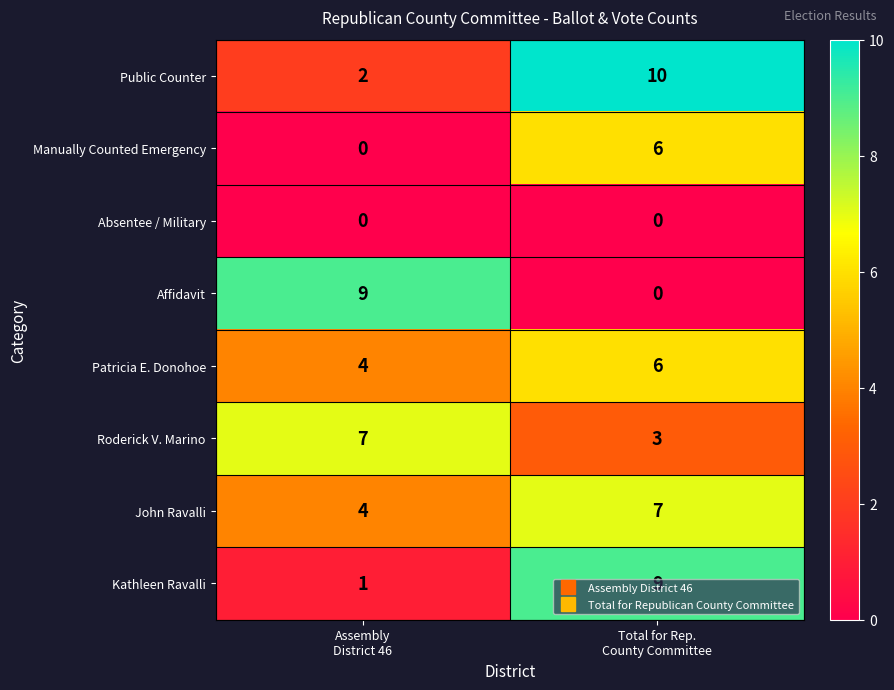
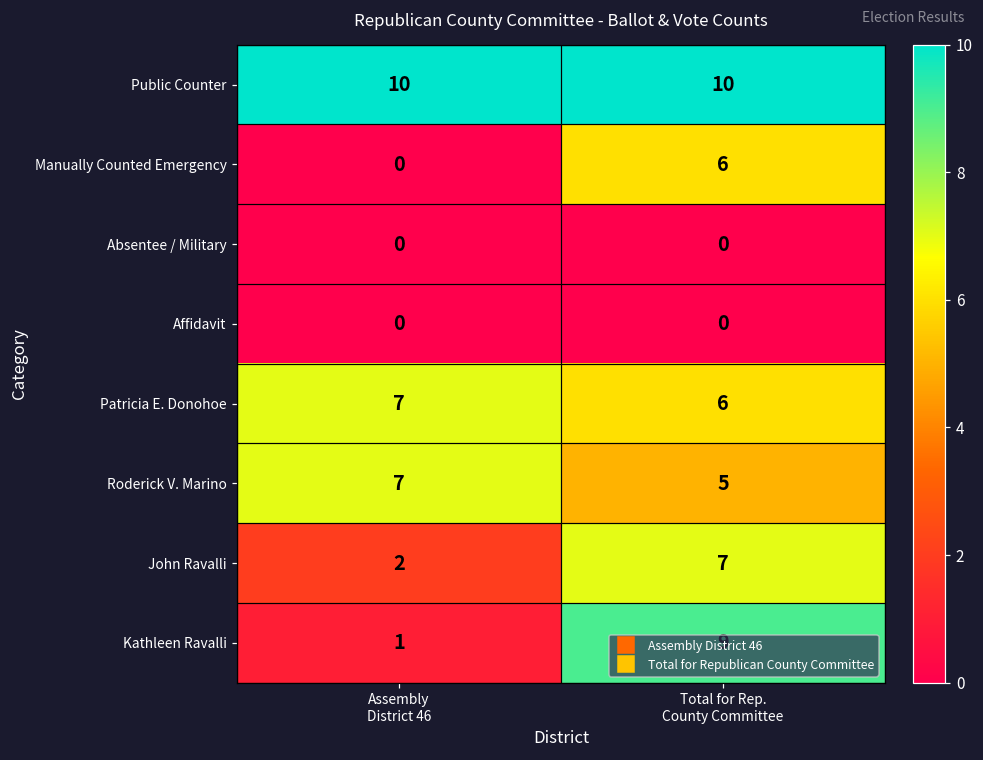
  {
    "Public Counter": {
-     "Assembly District 46": 2,
+     "Assembly District 46": 10,
      "Total for Rep. County Committee": 10
    },
    "Manually Counted Emergency": {
      "Assembly District 46": 0,
      "Total for Rep. County Committee": 6
    },
    "Absentee / Military": {
      "Assembly District 46": 0,
      "Total for Rep. County Committee": 0
    },
    "Affidavit": {
-     "Assembly District 46": 9,
+     "Assembly District 46": 0,
      "Total for Rep. County Committee": 0
    },
    "Patricia E. Donohoe": {
-     "Assembly District 46": 4,
+     "Assembly District 46": 7,
      "Total for Rep. County Committee": 6
    },
    "Roderick V. Marino": {
      "Assembly District 46": 7,
-     "Total for Rep. County Committee": 3
+     "Total for Rep. County Committee": 5
    },
    "John Ravalli": {
-     "Assembly District 46": 4,
+     "Assembly District 46": 2,
      "Total for Rep. County Committee": 7
    },
    "Kathleen Ravalli": {
      "Assembly District 46": 1
    }
  }
